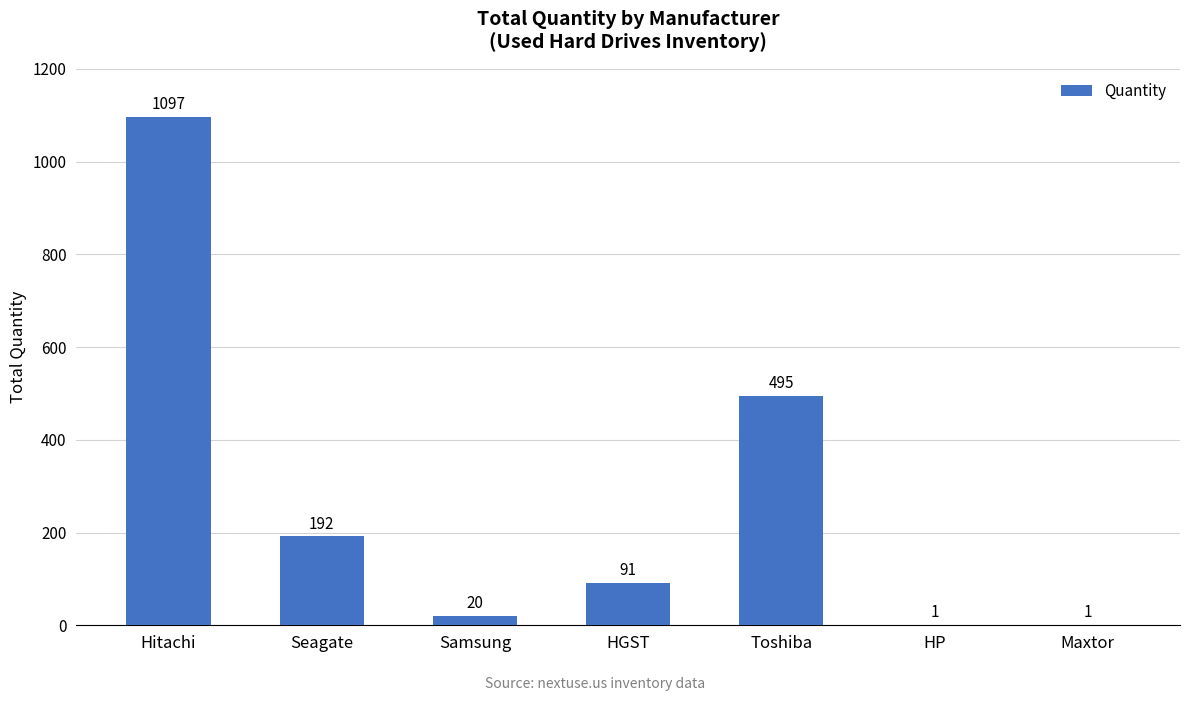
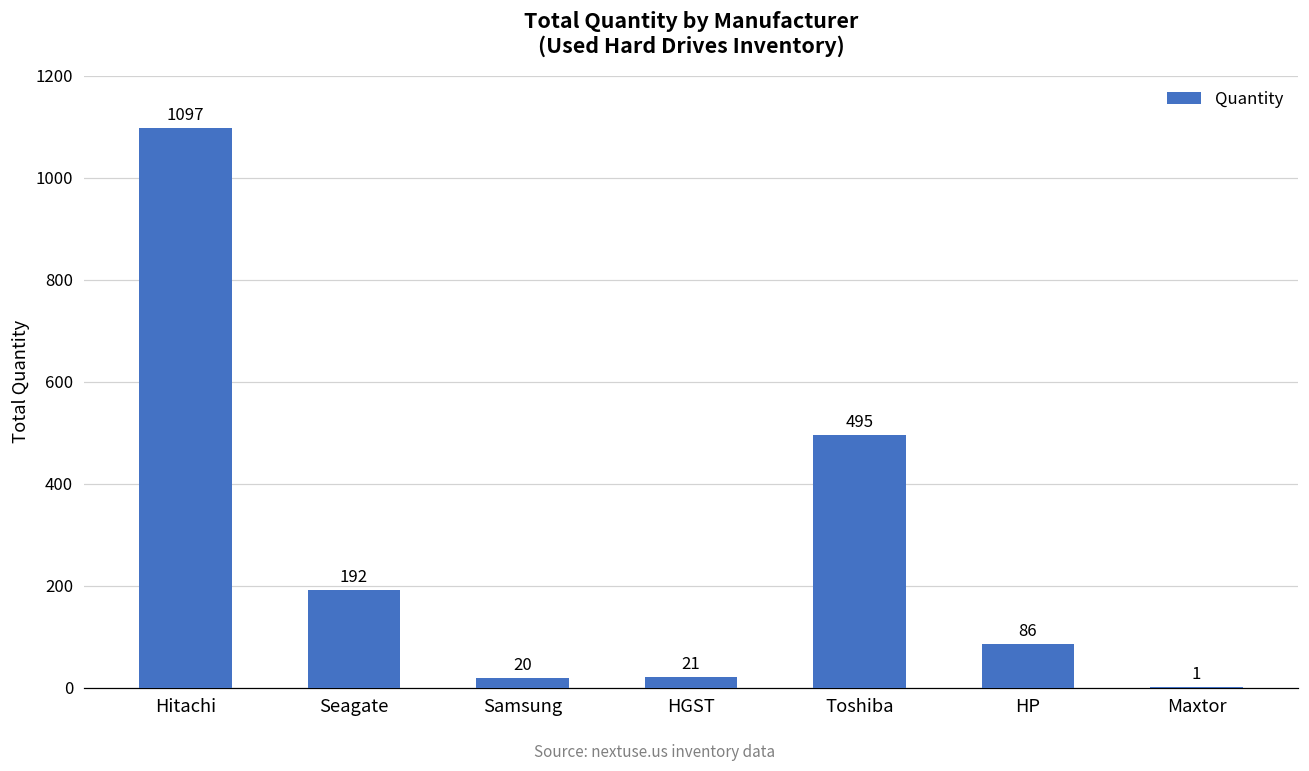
  {
    "Hitachi": 1097,
    "Seagate": 192,
    "Samsung": 20,
-   "HGST": 91,
+   "HGST": 21,
    "Toshiba": 495,
-   "HP": 1,
+   "HP": 86,
    "Maxtor": 1
  }
